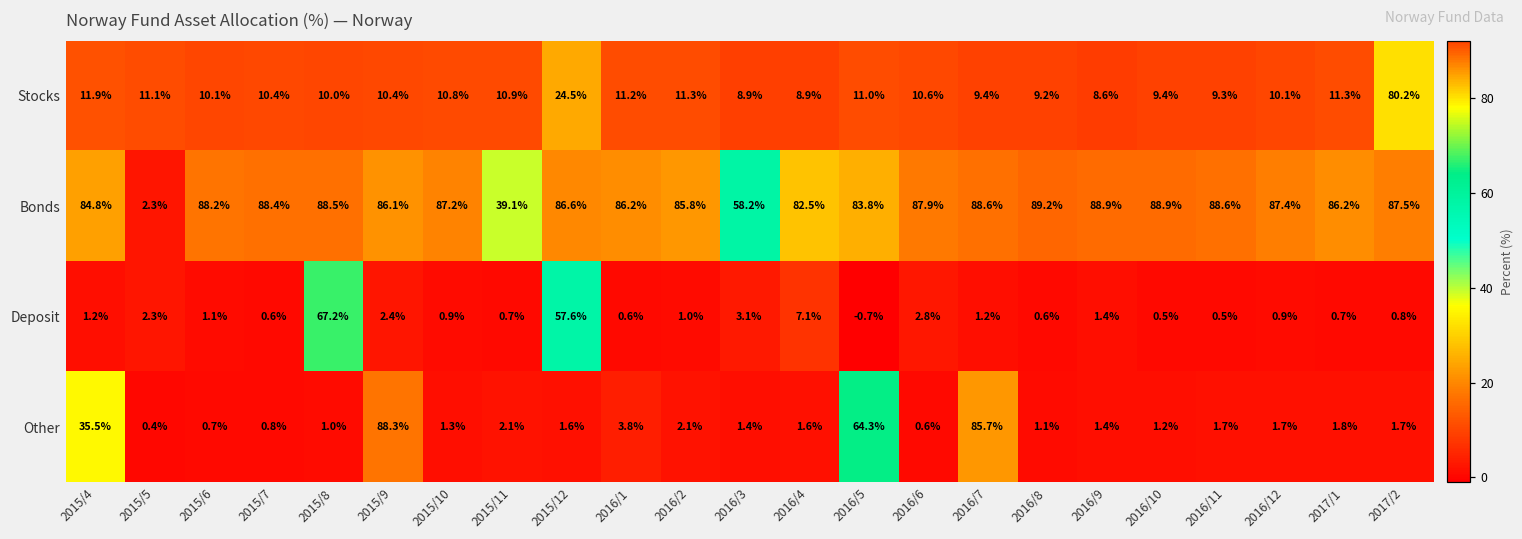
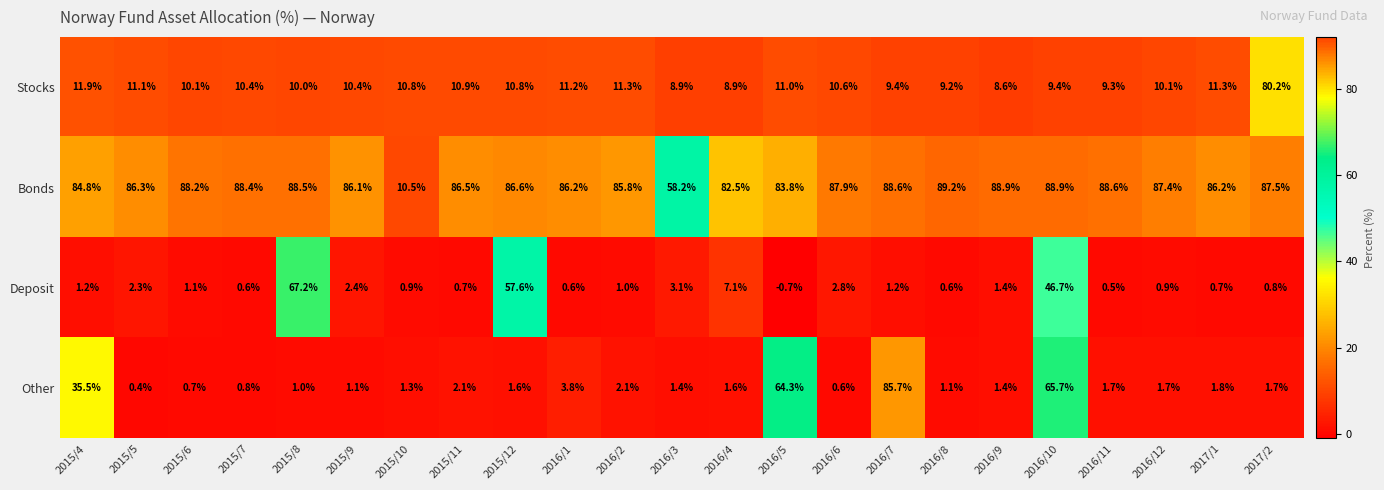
  {
    "Stocks": {
      "2015/4": "11.9%",
      "2015/5": "11.1%",
      "2015/6": "10.1%",
      "2015/7": "10.4%",
      "2015/8": "10.0%",
      "2015/9": "10.4%",
      "2015/10": "10.8%",
      "2015/11": "10.9%",
-     "2015/12": "24.5%",
+     "2015/12": "10.8%",
      "2016/1": "11.2%",
      "2016/2": "11.3%",
      "2016/3": "8.9%",
      "2016/4": "8.9%",
      "2016/5": "11.0%",
      "2016/6": "10.6%",
      "2016/7": "9.4%",
      "2016/8": "9.2%",
      "2016/9": "8.6%",
      "2016/10": "9.4%",
      "2016/11": "9.3%",
      "2016/12": "10.1%",
      "2017/1": "11.3%",
      "2017/2": "80.2%"
    },
    "Bonds": {
      "2015/4": "84.8%",
-     "2015/5": "2.3%",
+     "2015/5": "86.3%",
      "2015/6": "88.2%",
      "2015/7": "88.4%",
      "2015/8": "88.5%",
      "2015/9": "86.1%",
-     "2015/10": "87.2%",
-     "2015/11": "39.1%",
+     "2015/10": "10.5%",
+     "2015/11": "86.5%",
      "2015/12": "86.6%",
      "2016/1": "86.2%",
      "2016/2": "85.8%",
      "2016/3": "58.2%",
      "2016/4": "82.5%",
      "2016/5": "83.8%",
      "2016/6": "87.9%",
      "2016/7": "88.6%",
      "2016/8": "89.2%",
      "2016/9": "88.9%",
      "2016/10": "88.9%",
      "2016/11": "88.6%",
      "2016/12": "87.4%",
      "2017/1": "86.2%",
      "2017/2": "87.5%"
    },
    "Deposit": {
      "2015/4": "1.2%",
      "2015/5": "2.3%",
      "2015/6": "1.1%",
      "2015/7": "0.6%",
      "2015/8": "67.2%",
      "2015/9": "2.4%",
      "2015/10": "0.9%",
      "2015/11": "0.7%",
      "2015/12": "57.6%",
      "2016/1": "0.6%",
      "2016/2": "1.0%",
      "2016/3": "3.1%",
      "2016/4": "7.1%",
      "2016/5": "-0.7%",
      "2016/6": "2.8%",
      "2016/7": "1.2%",
      "2016/8": "0.6%",
      "2016/9": "1.4%",
-     "2016/10": "0.5%",
+     "2016/10": "46.7%",
      "2016/11": "0.5%",
      "2016/12": "0.9%",
      "2017/1": "0.7%",
      "2017/2": "0.8%"
    },
    "Other": {
      "2015/4": "35.5%",
      "2015/5": "0.4%",
      "2015/6": "0.7%",
      "2015/7": "0.8%",
      "2015/8": "1.0%",
-     "2015/9": "88.3%",
+     "2015/9": "1.1%",
      "2015/10": "1.3%",
      "2015/11": "2.1%",
      "2015/12": "1.6%",
      "2016/1": "3.8%",
      "2016/2": "2.1%",
      "2016/3": "1.4%",
      "2016/4": "1.6%",
      "2016/5": "64.3%",
      "2016/6": "0.6%",
      "2016/7": "85.7%",
      "2016/8": "1.1%",
      "2016/9": "1.4%",
-     "2016/10": "1.2%",
+     "2016/10": "65.7%",
      "2016/11": "1.7%",
      "2016/12": "1.7%",
      "2017/1": "1.8%",
      "2017/2": "1.7%"
    }
  }
